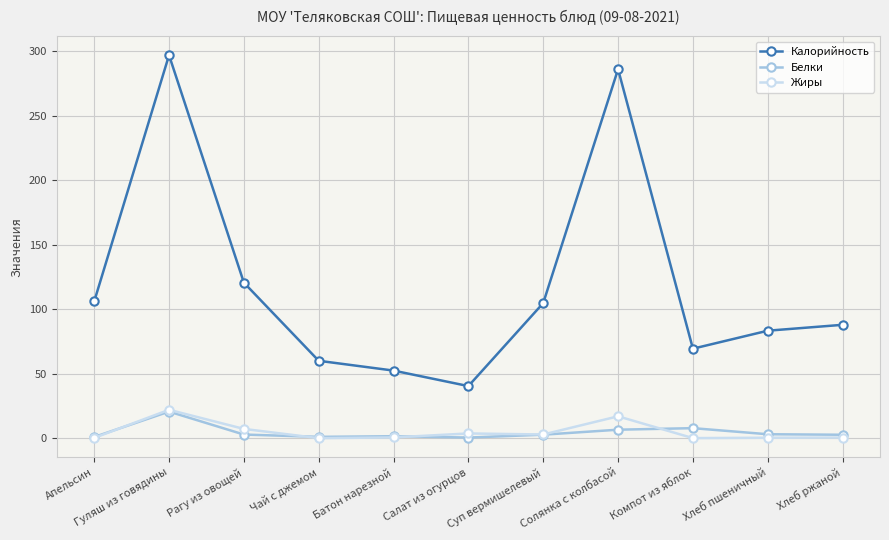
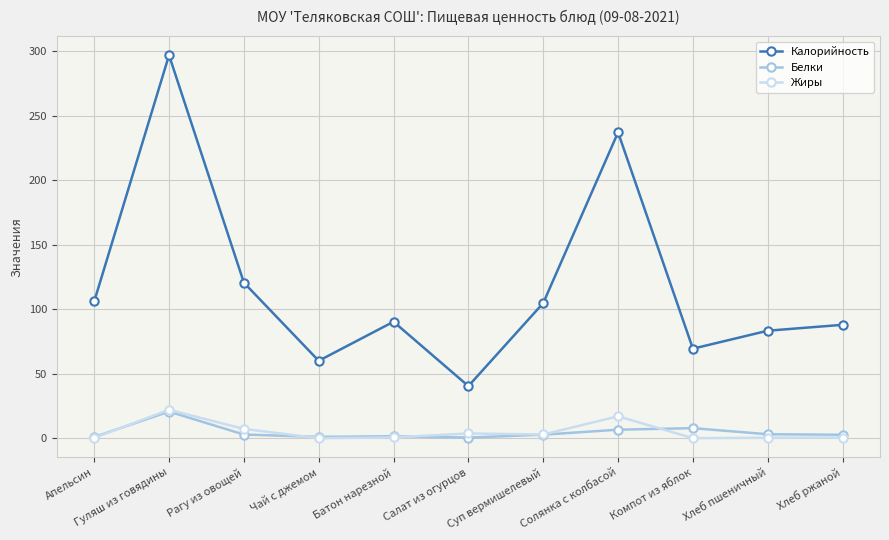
  {
    "Калорийность": {
      "Апельсин": 106,
      "Гуляш из говядины": 297,
      "Рагу из овощей": 121,
      "Чай с джемом": 60,
-     "Батон нарезной": 52,
+     "Батон нарезной": 90,
      "Салат из огурцов": 40,
      "Суп вермишелевый": 105,
-     "Солянка с колбасой": 286,
+     "Солянка с колбасой": 237,
      "Компот из яблок": 69,
      "Хлеб пшеничный": 83,
      "Хлеб ржаной": 88
    }
  }
